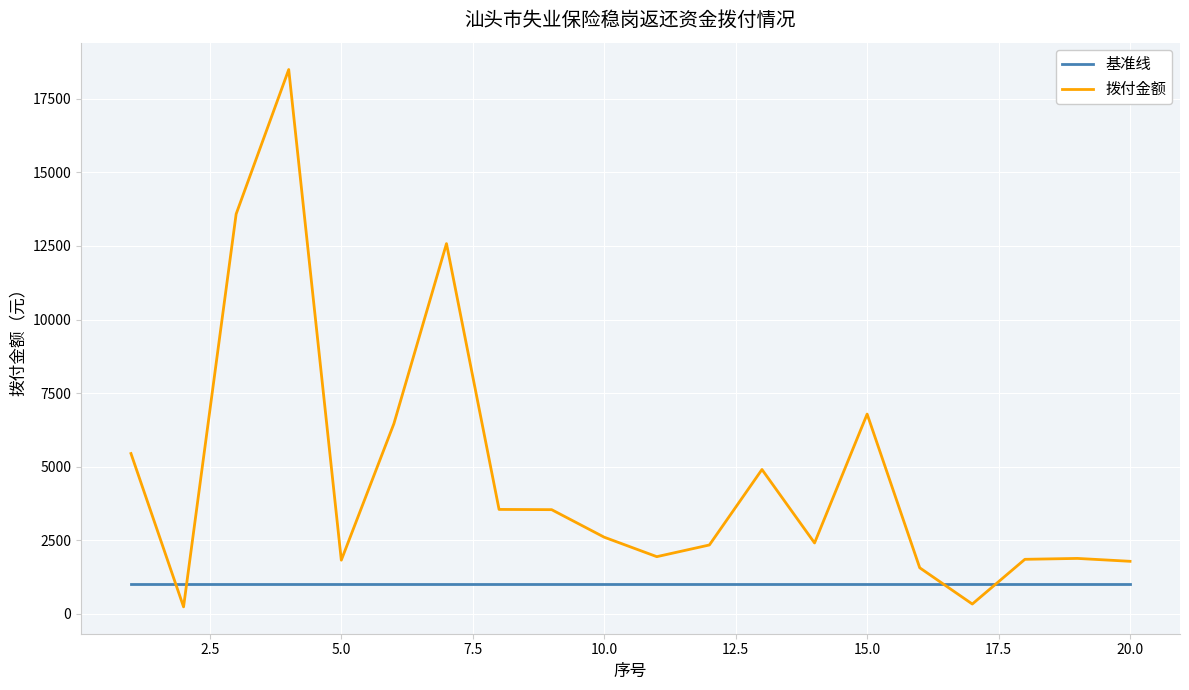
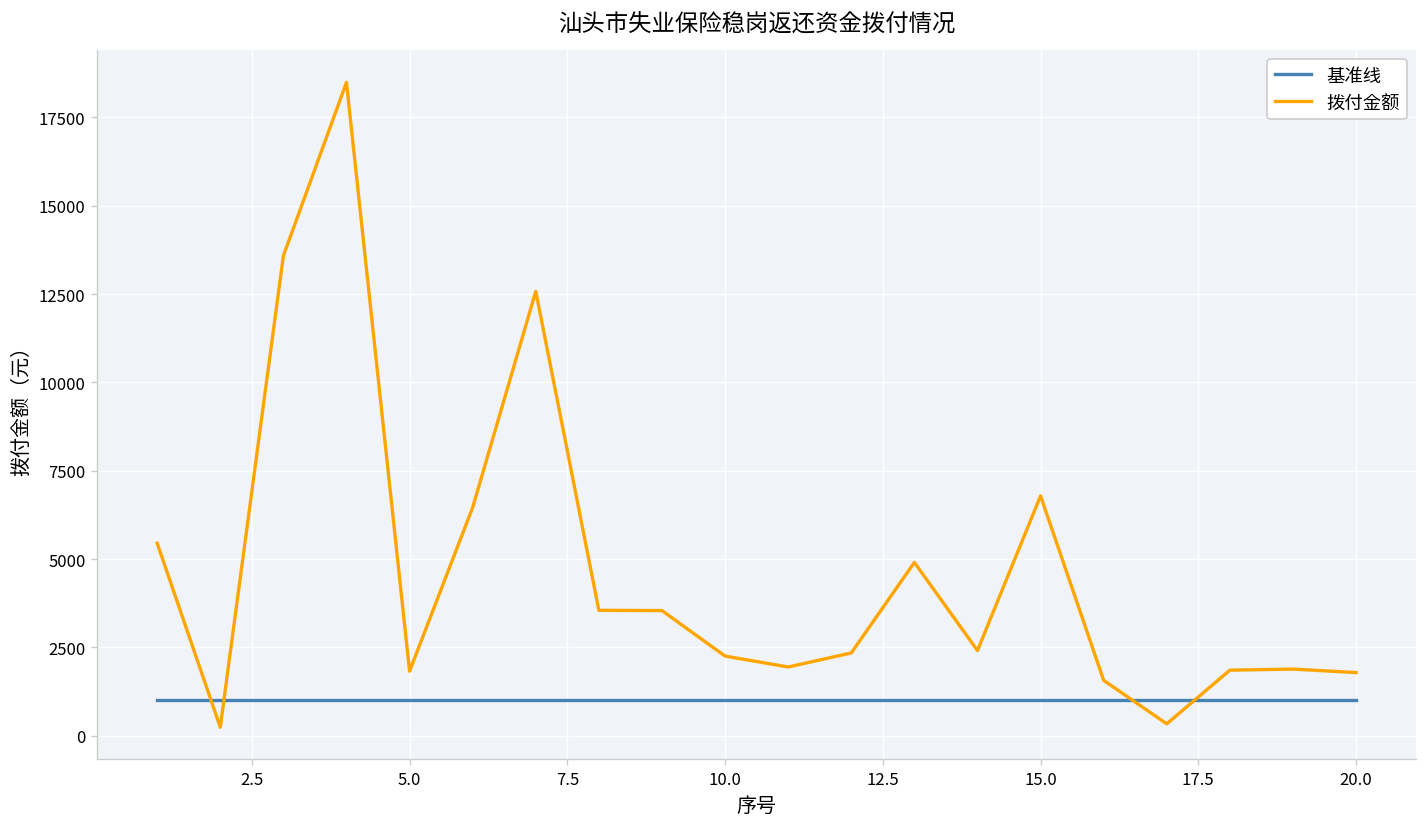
  {
    "基准线": {
      "5.0": 1000,
      "10.0": 1000,
      "15.0": 1000,
      "20.0": 1000
    },
    "拨付金额": {
      "5.0": 1800,
-     "10.0": 2600,
+     "10.0": 2300,
      "15.0": 6800,
      "20.0": 1800
    }
  }
